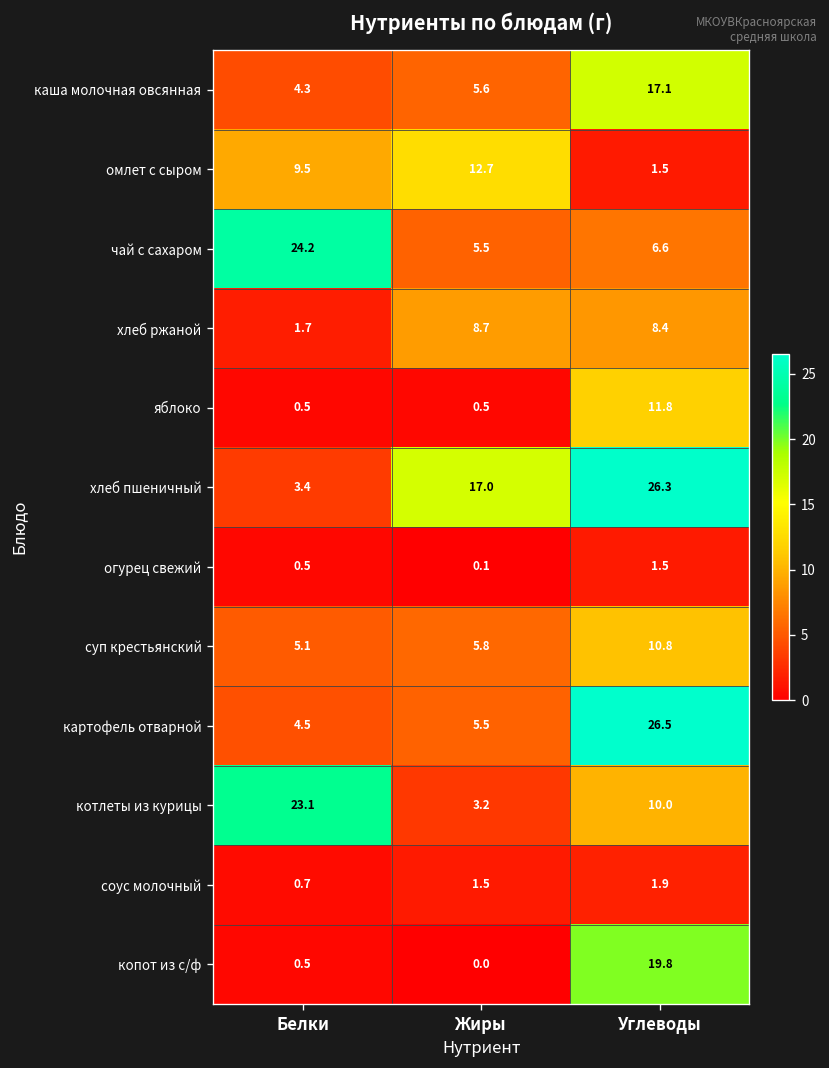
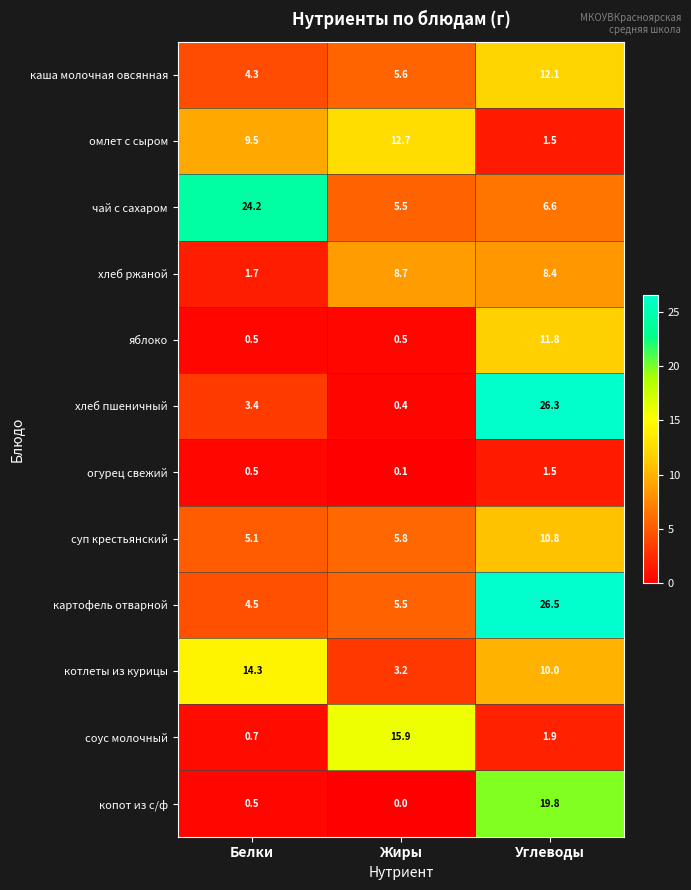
  {
    "каша молочная овсянная": {
      "Белки": 4.3,
      "Жиры": 5.6,
-     "Углеводы": 17.1
+     "Углеводы": 12.1
    },
    "омлет с сыром": {
      "Белки": 9.5,
      "Жиры": 12.7,
      "Углеводы": 1.5
    },
    "чай с сахаром": {
      "Белки": 24.2,
      "Жиры": 5.5,
      "Углеводы": 6.6
    },
    "хлеб ржаной": {
      "Белки": 1.7,
      "Жиры": 8.7,
      "Углеводы": 8.4
    },
    "яблоко": {
      "Белки": 0.5,
      "Жиры": 0.5,
      "Углеводы": 11.8
    },
    "хлеб пшеничный": {
      "Белки": 3.4,
-     "Жиры": 17.0,
+     "Жиры": 0.4,
      "Углеводы": 26.3
    },
    "огурец свежий": {
      "Белки": 0.5,
      "Жиры": 0.1,
      "Углеводы": 1.5
    },
    "суп крестьянский": {
      "Белки": 5.1,
      "Жиры": 5.8,
      "Углеводы": 10.8
    },
    "картофель отварной": {
      "Белки": 4.5,
      "Жиры": 5.5,
      "Углеводы": 26.5
    },
    "котлеты из курицы": {
-     "Белки": 23.1,
+     "Белки": 14.3,
      "Жиры": 3.2,
      "Углеводы": 10.0
    },
    "соус молочный": {
      "Белки": 0.7,
-     "Жиры": 1.5,
+     "Жиры": 15.9,
      "Углеводы": 1.9
    },
    "копот из с/ф": {
      "Белки": 0.5,
      "Жиры": 0.0,
      "Углеводы": 19.8
    }
  }
